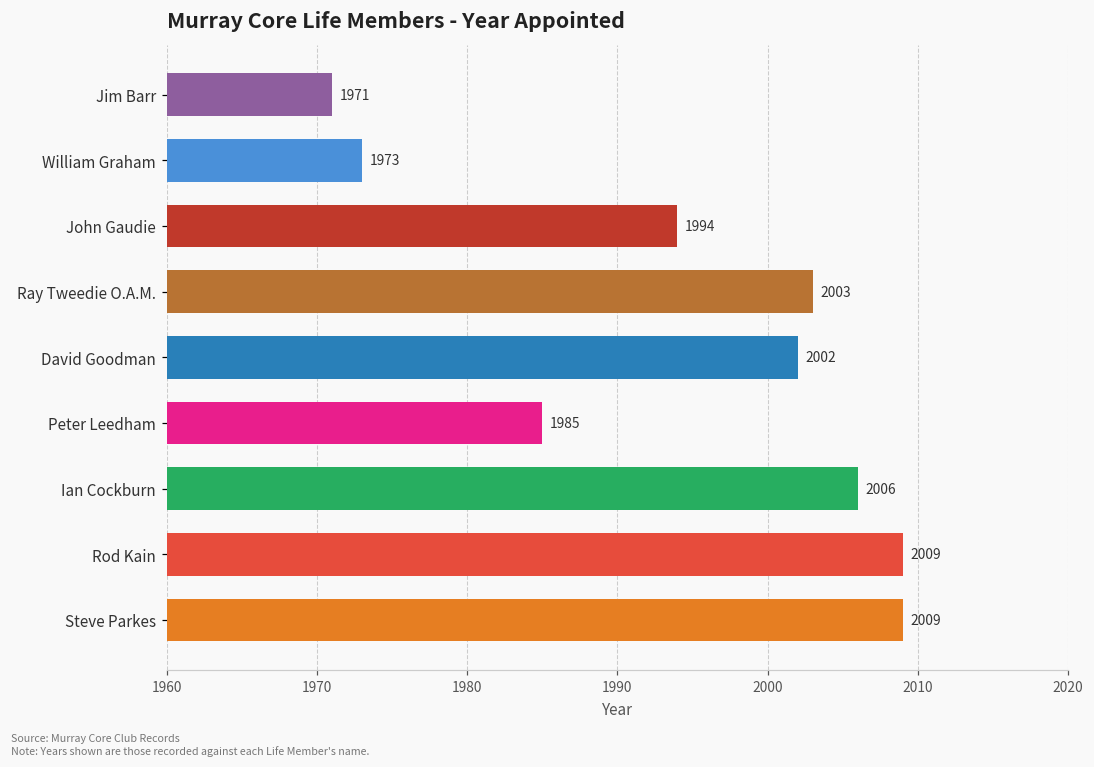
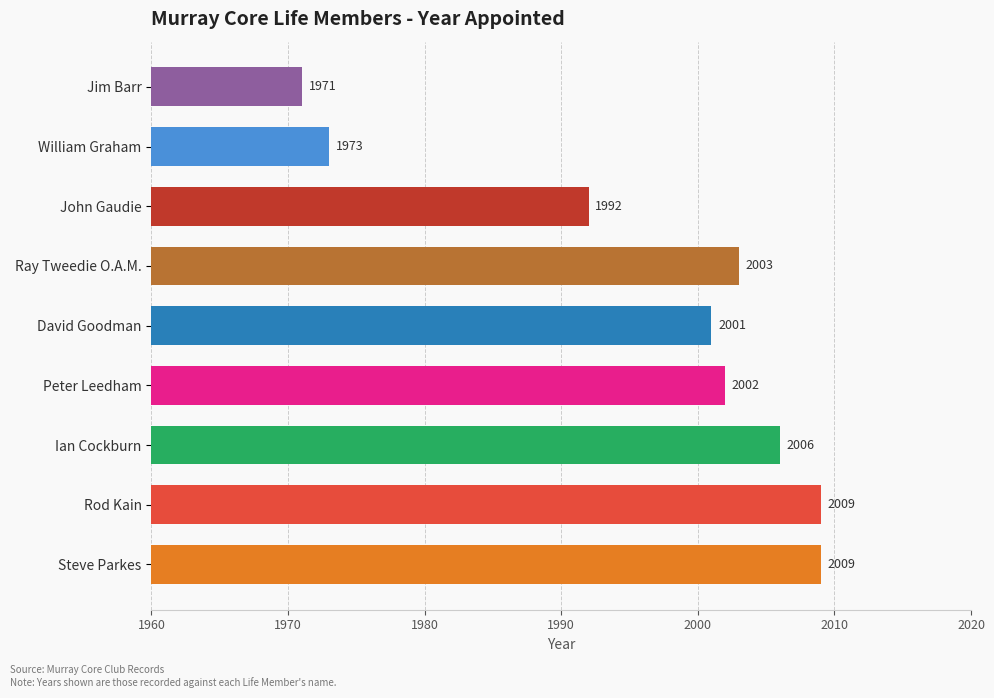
  {
    "Jim Barr": 1971,
    "William Graham": 1973,
-   "John Gaudie": 1994,
+   "John Gaudie": 1992,
    "Ray Tweedie O.A.M.": 2003,
-   "David Goodman": 2002,
-   "Peter Leedham": 1985,
+   "David Goodman": 2001,
+   "Peter Leedham": 2002,
    "Ian Cockburn": 2006,
    "Rod Kain": 2009,
    "Steve Parkes": 2009
  }
